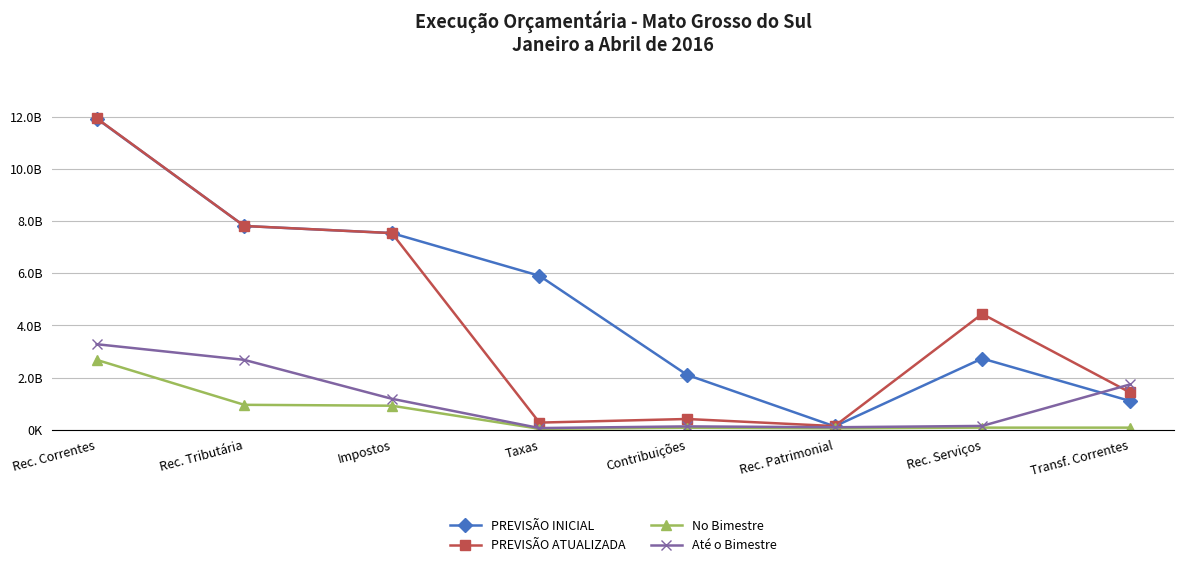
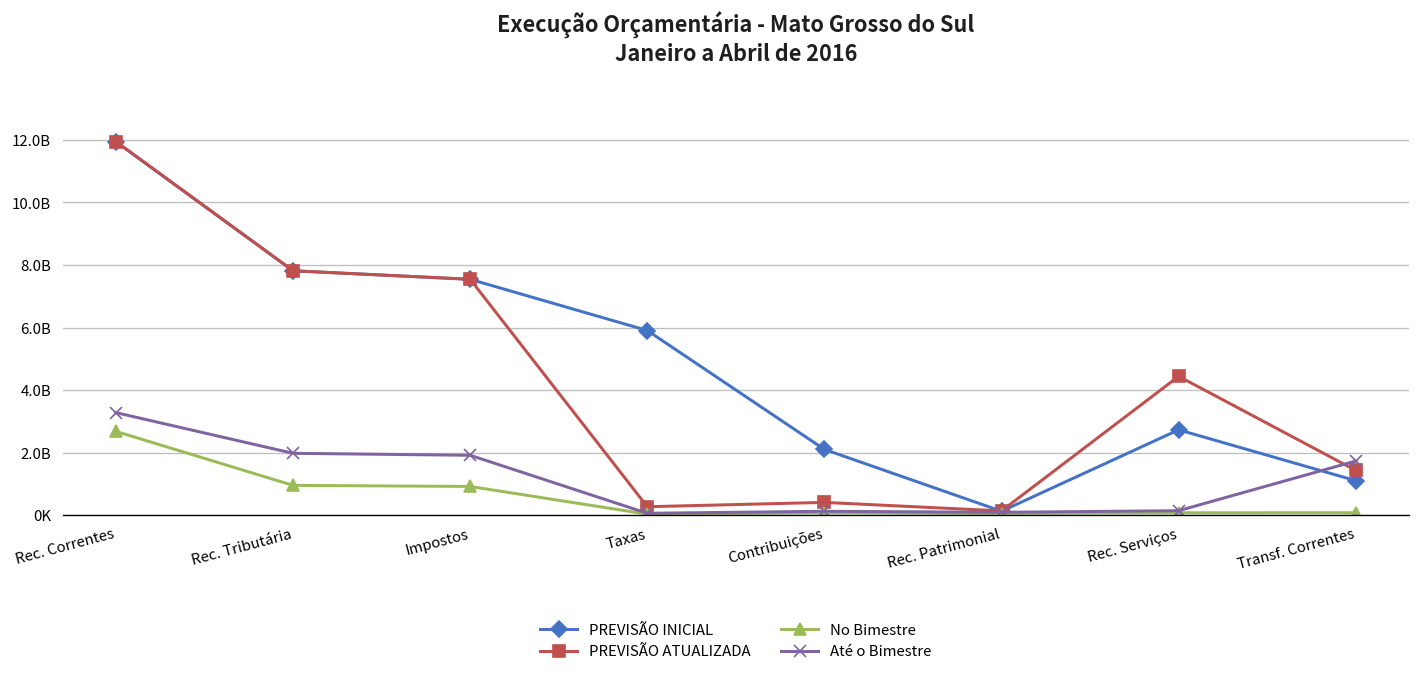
  {
    "PREVISÃO INICIAL": {
      "Taxas": 5900000000,
      "Contribuições": 2100000000,
      "Rec. Serviços": 2700000000,
      "Transf. Correntes": 1100000000
    },
    "PREVISÃO ATUALIZADA": {
      "Taxas": 300000000,
      "Contribuições": 400000000,
      "Rec. Serviços": 4400000000,
      "Transf. Correntes": 1400000000
    },
    "No Bimestre": {
      "Rec. Correntes": 2700000000,
      "Rec. Tributária": 1000000000,
      "Impostos": 900000000,
      "Transf. Correntes": 100000000
    },
    "Até o Bimestre": {
      "Rec. Correntes": 3300000000,
-     "Rec. Tributária": 2700000000,
-     "Impostos": 1200000000,
+     "Rec. Tributária": 2000000000,
+     "Impostos": 1900000000,
      "Transf. Correntes": 1700000000
    }
  }
